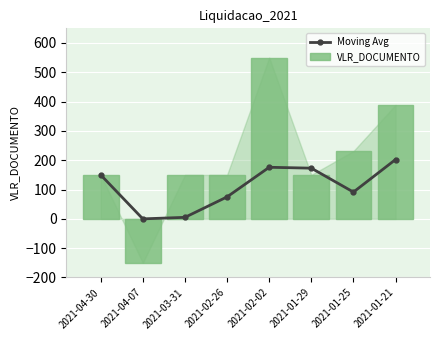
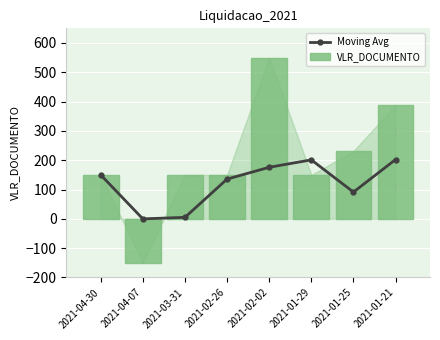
  {
    "Moving Avg": {
      "2021-03-31": 10,
-     "2021-02-26": 80,
+     "2021-02-26": 140,
      "2021-02-02": 180,
-     "2021-01-29": 170,
+     "2021-01-29": 200,
      "2021-01-25": 90,
      "2021-01-21": 200
    }
  }
